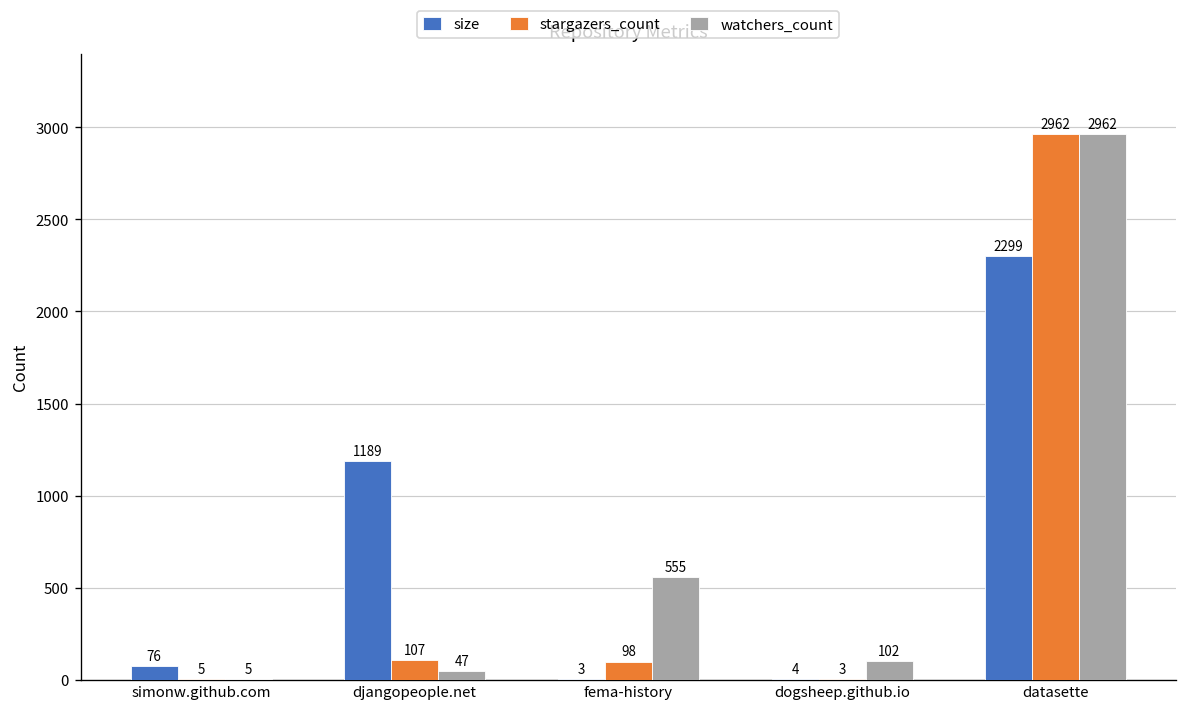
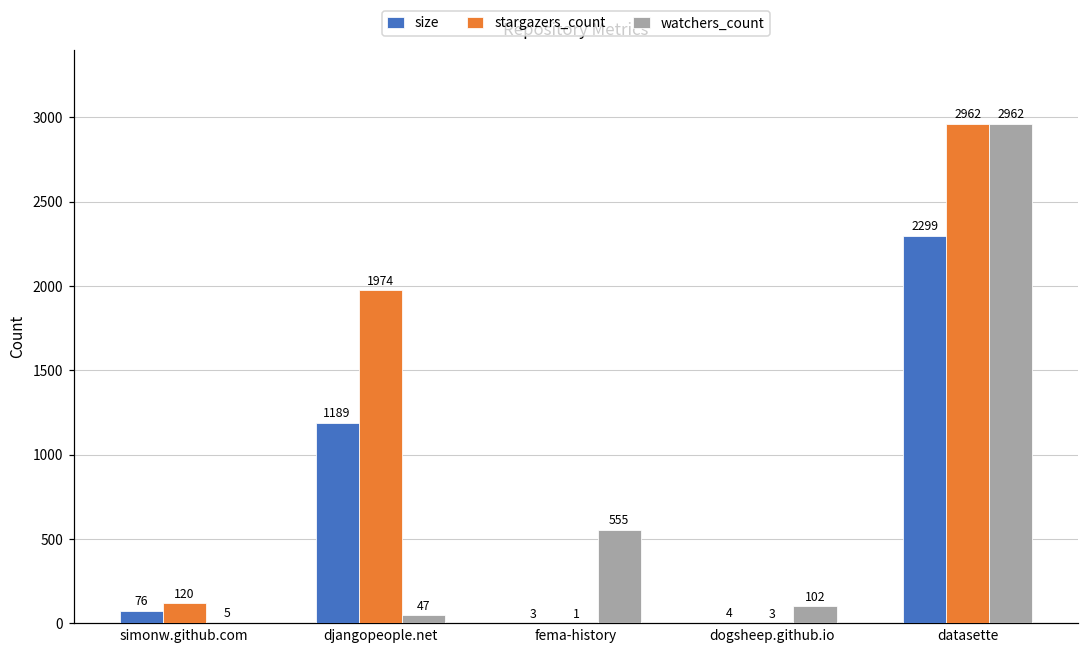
  {
    "size": {
      "simonw.github.com": 76,
      "djangopeople.net": 1189,
      "fema-history": 3,
      "dogsheep.github.io": 4,
      "datasette": 2299
    },
    "stargazers_count": {
-     "simonw.github.com": 5,
-     "djangopeople.net": 107,
-     "fema-history": 98,
+     "simonw.github.com": 120,
+     "djangopeople.net": 1974,
+     "fema-history": 1,
      "dogsheep.github.io": 3,
      "datasette": 2962
    },
    "watchers_count": {
      "simonw.github.com": 5,
      "djangopeople.net": 47,
      "fema-history": 555,
      "dogsheep.github.io": 102,
      "datasette": 2962
    }
  }
